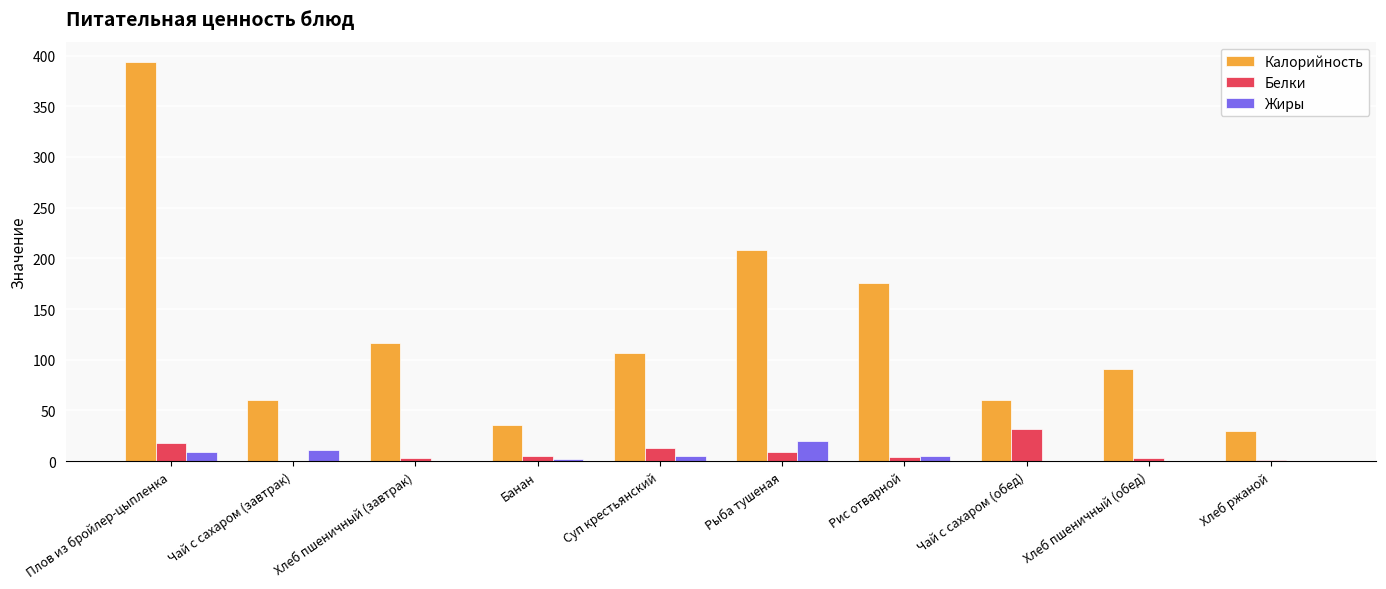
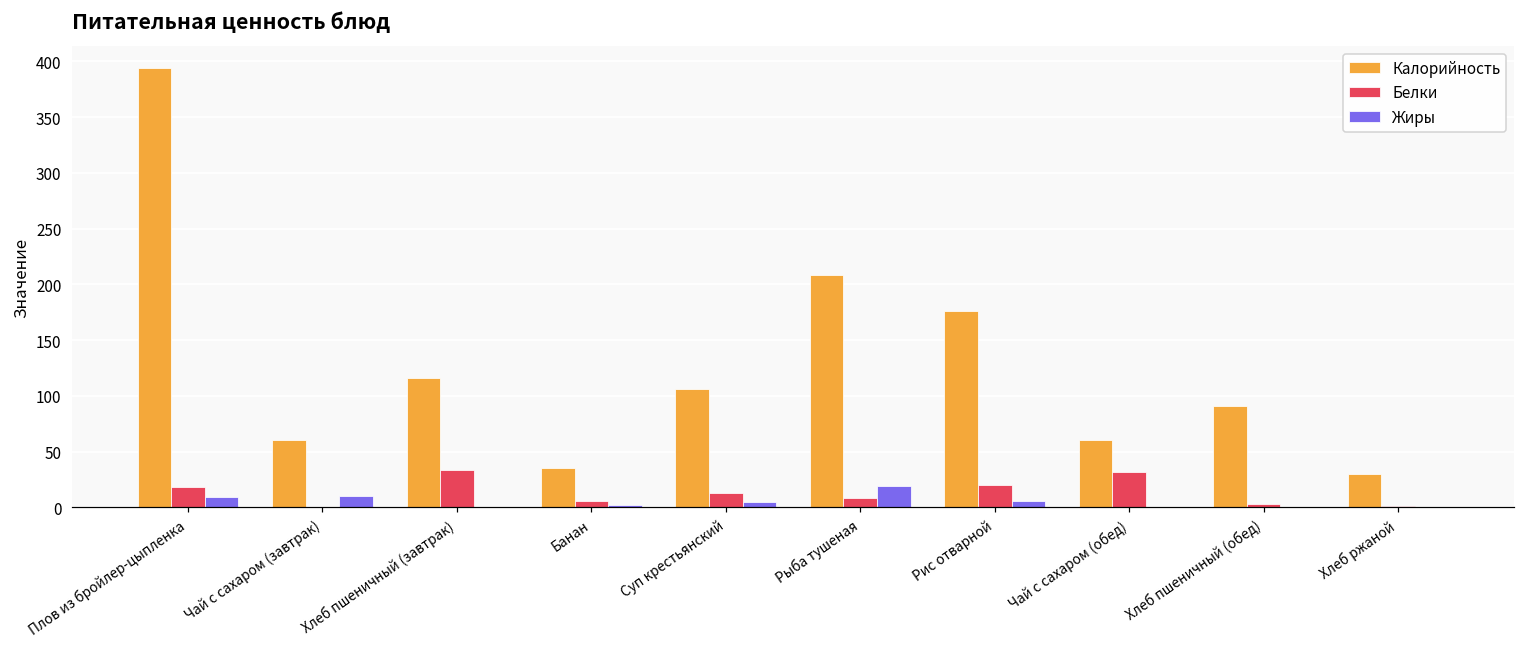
  {
    "Калорийность": {
      "Плов из бройлер-цыпленка": 394,
      "Чай с сахаром (завтрак)": 60,
      "Хлеб пшеничный (завтрак)": 116,
      "Банан": 35,
      "Суп крестьянский": 106,
      "Рыба тушеная": 208,
      "Рис отварной": 176,
      "Чай с сахаром (обед)": 60,
      "Хлеб пшеничный (обед)": 91,
      "Хлеб ржаной": 30
    },
    "Белки": {
      "Плов из бройлер-цыпленка": 18,
-     "Хлеб пшеничный (завтрак)": 3,
+     "Хлеб пшеничный (завтрак)": 34,
      "Банан": 5,
      "Суп крестьянский": 13,
      "Рыба тушеная": 9,
-     "Рис отварной": 4,
+     "Рис отварной": 20,
      "Чай с сахаром (обед)": 31,
      "Хлеб пшеничный (обед)": 3
    },
    "Жиры": {
      "Плов из бройлер-цыпленка": 9,
      "Чай с сахаром (завтрак)": 11,
      "Суп крестьянский": 5,
      "Рыба тушеная": 19,
      "Рис отварной": 5
    }
  }
